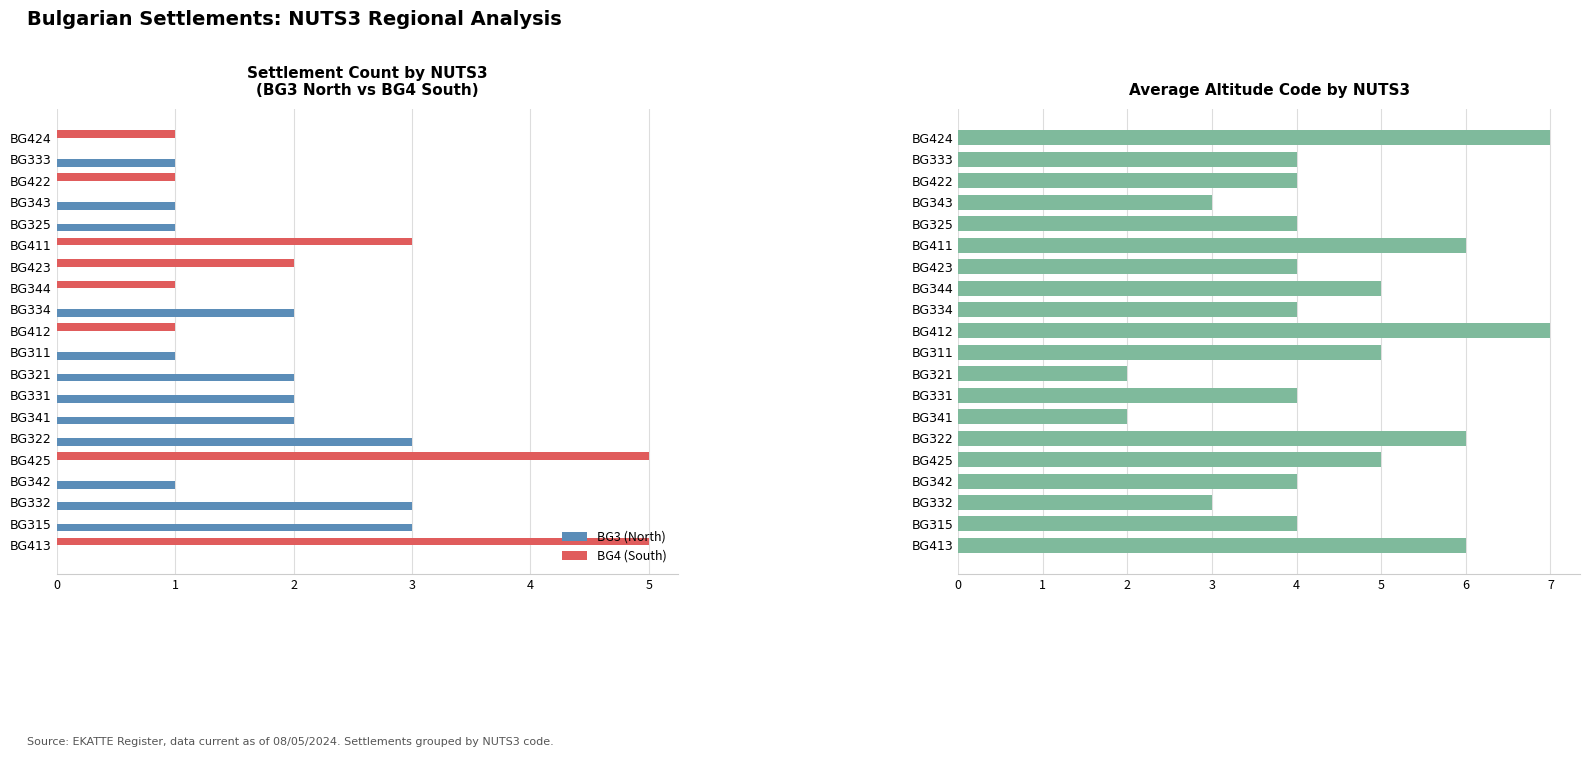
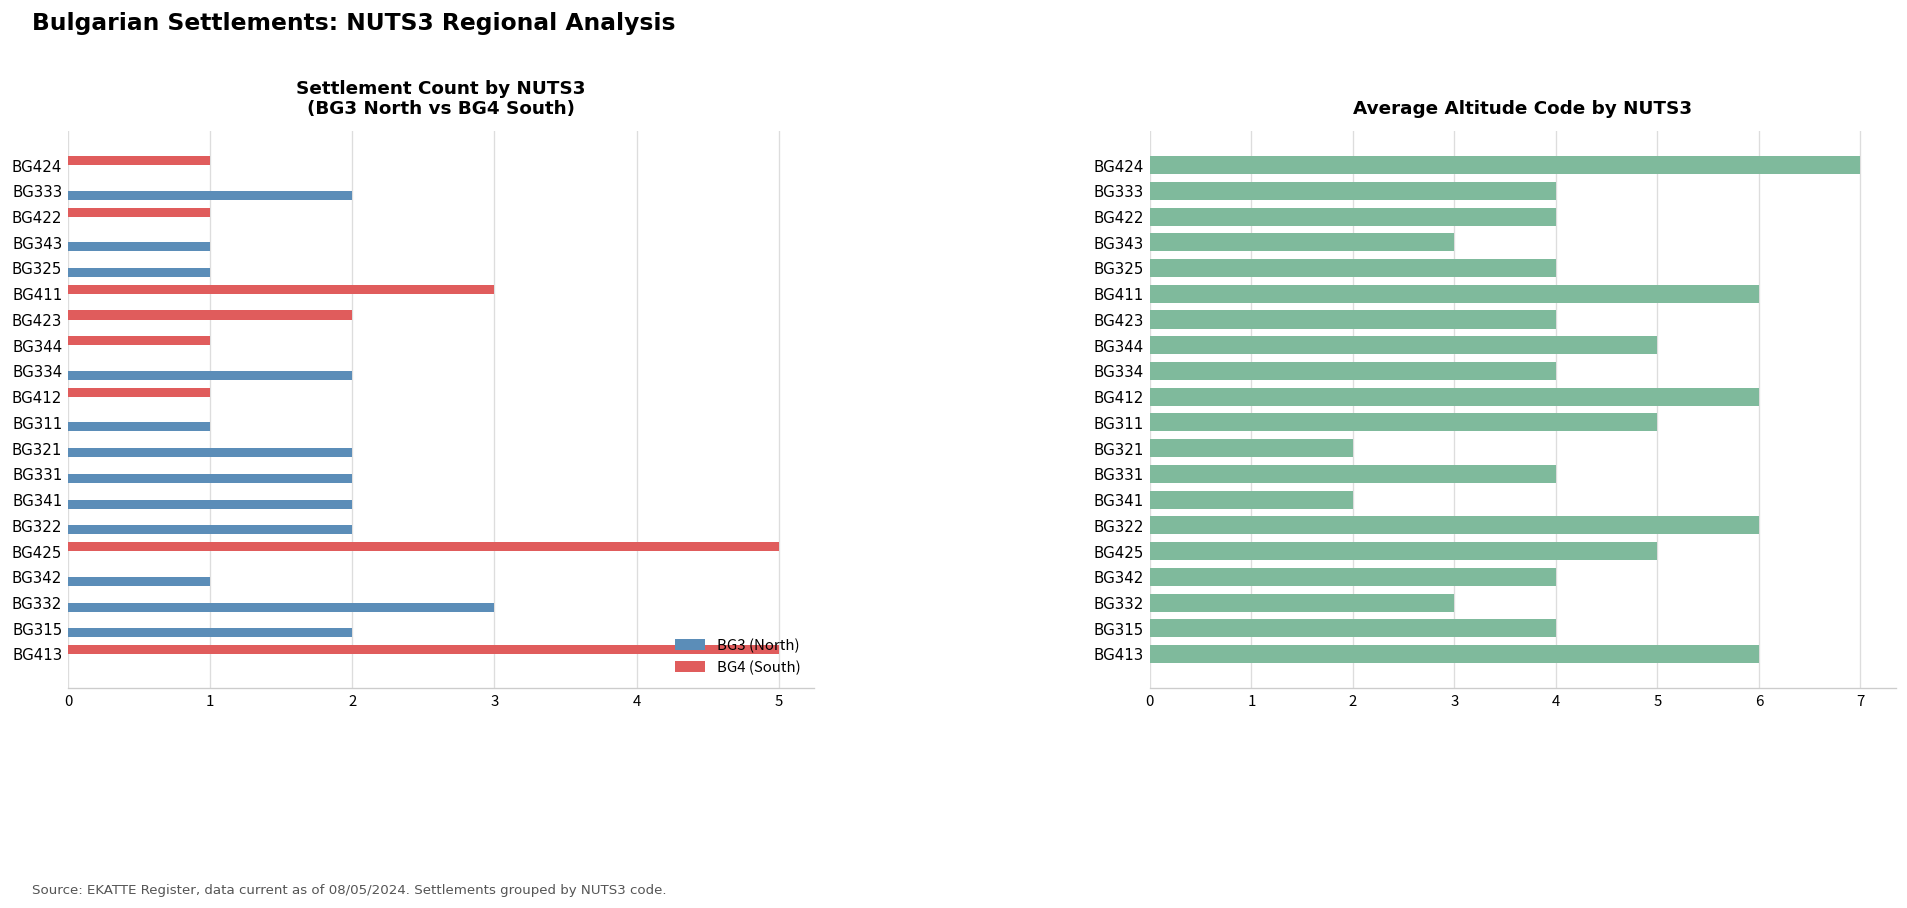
  {
    "Settlement Count by NUTS3 (BG3 North vs BG4 South)": {
      "BG3 (North)": {
        "BG424": 0,
-       "BG333": 1,
+       "BG333": 2,
        "BG422": 0,
        "BG343": 1,
        "BG325": 1,
        "BG411": 0,
        "BG423": 0,
        "BG344": 0,
        "BG334": 2,
        "BG412": 0,
        "BG311": 1,
        "BG321": 2,
        "BG331": 2,
        "BG341": 2,
-       "BG322": 3,
+       "BG322": 2,
        "BG425": 0,
        "BG342": 1,
        "BG332": 3,
-       "BG315": 3,
+       "BG315": 2,
        "BG413": 0
      },
      "BG4 (South)": {
        "BG424": 1,
        "BG333": 0,
        "BG422": 1,
        "BG343": 0,
        "BG325": 0,
        "BG411": 3,
        "BG423": 2,
        "BG344": 1,
        "BG334": 0,
        "BG412": 1,
        "BG311": 0,
        "BG321": 0,
        "BG331": 0,
        "BG341": 0,
        "BG322": 0,
        "BG425": 5,
        "BG342": 0,
        "BG332": 0,
        "BG315": 0,
        "BG413": 5
      }
    },
    "Average Altitude Code by NUTS3": {
      "BG424": 7,
      "BG333": 4,
      "BG422": 4,
      "BG343": 3,
      "BG325": 4,
      "BG411": 6,
      "BG423": 4,
      "BG344": 5,
      "BG334": 4,
-     "BG412": 7,
+     "BG412": 6,
      "BG311": 5,
      "BG321": 2,
      "BG331": 4,
      "BG341": 2,
      "BG322": 6,
      "BG425": 5,
      "BG342": 4,
      "BG332": 3,
      "BG315": 4,
      "BG413": 6
    }
  }
